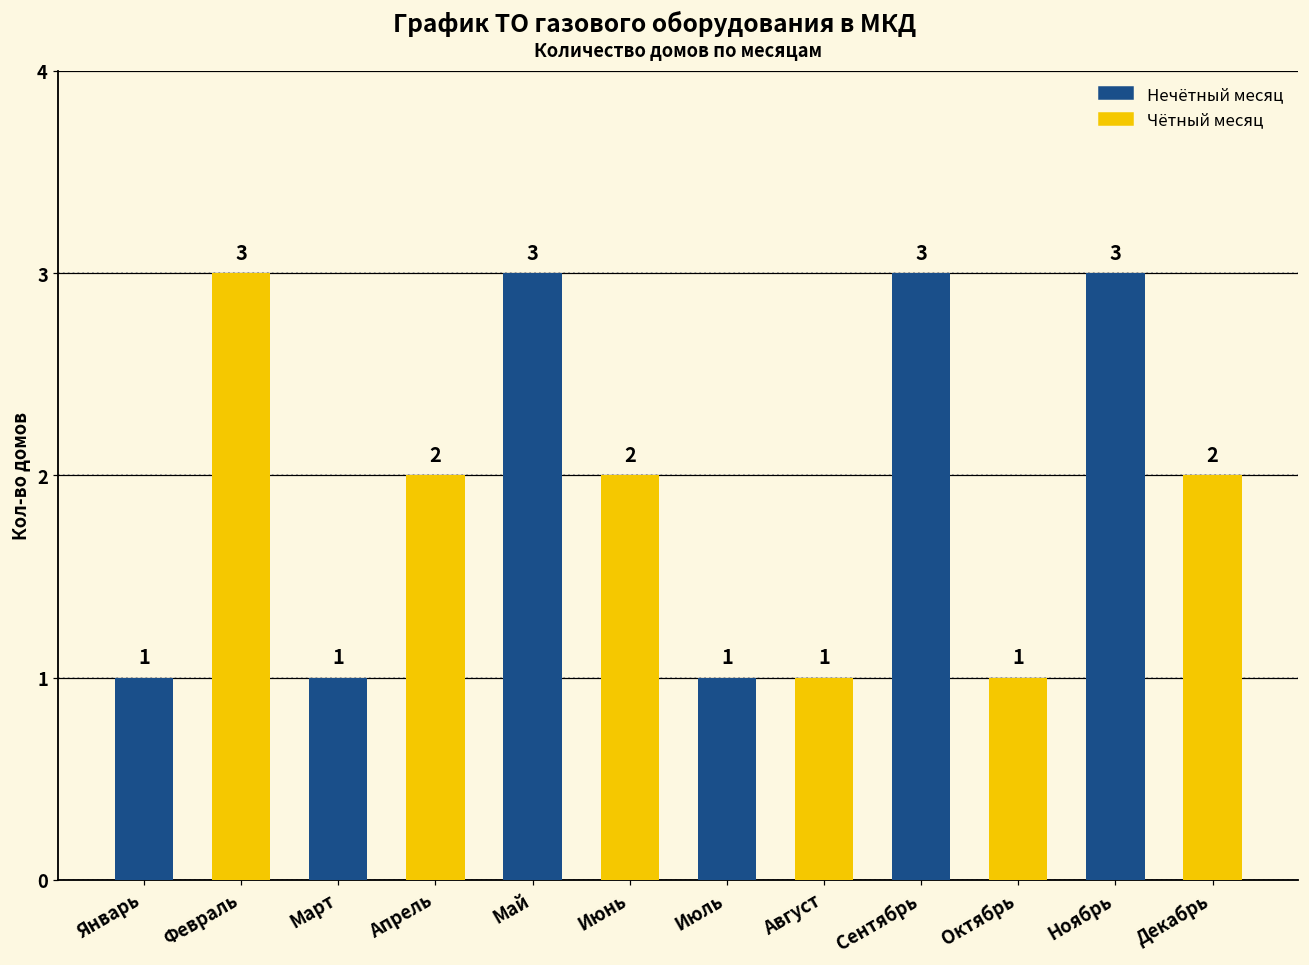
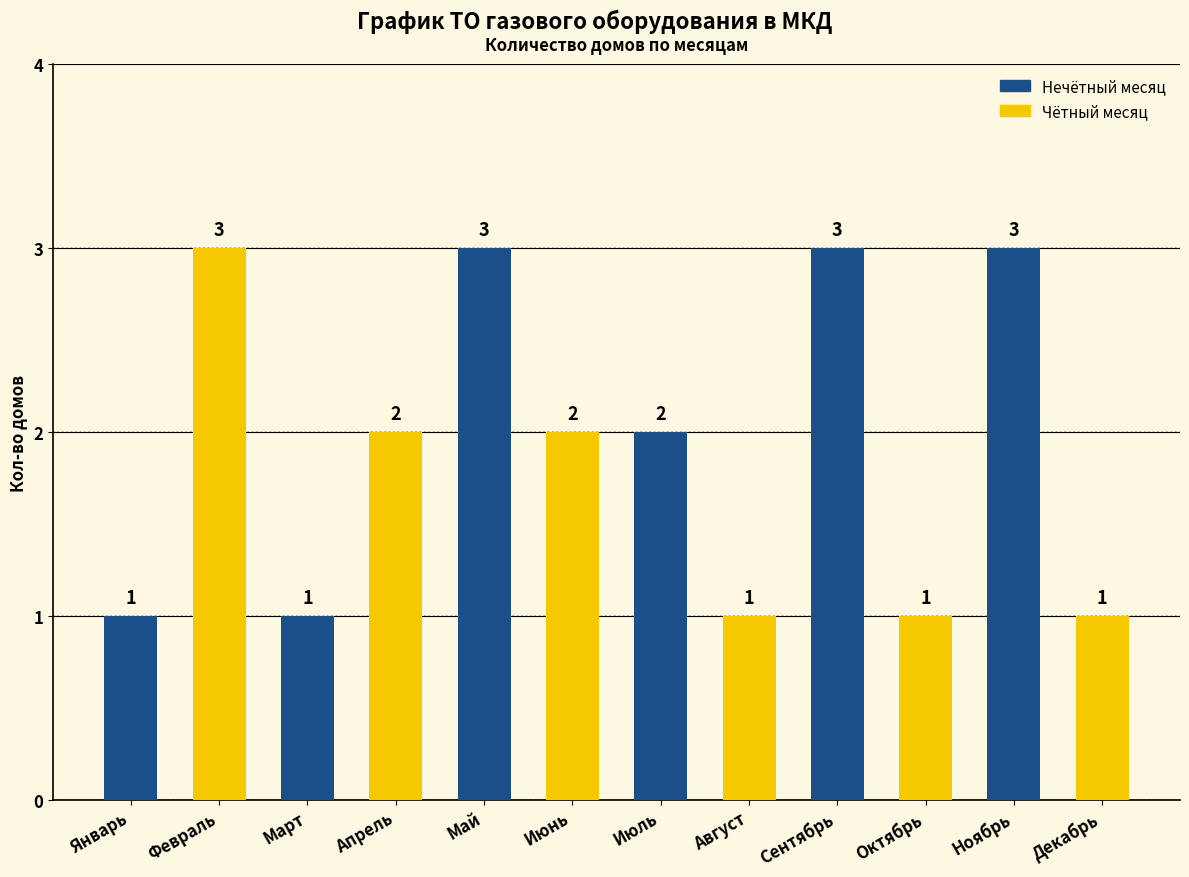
  {
    "Январь": 1,
    "Февраль": 3,
    "Март": 1,
    "Апрель": 2,
    "Май": 3,
    "Июнь": 2,
-   "Июль": 1,
+   "Июль": 2,
    "Август": 1,
    "Сентябрь": 3,
    "Октябрь": 1,
    "Ноябрь": 3,
-   "Декабрь": 2
+   "Декабрь": 1
  }
